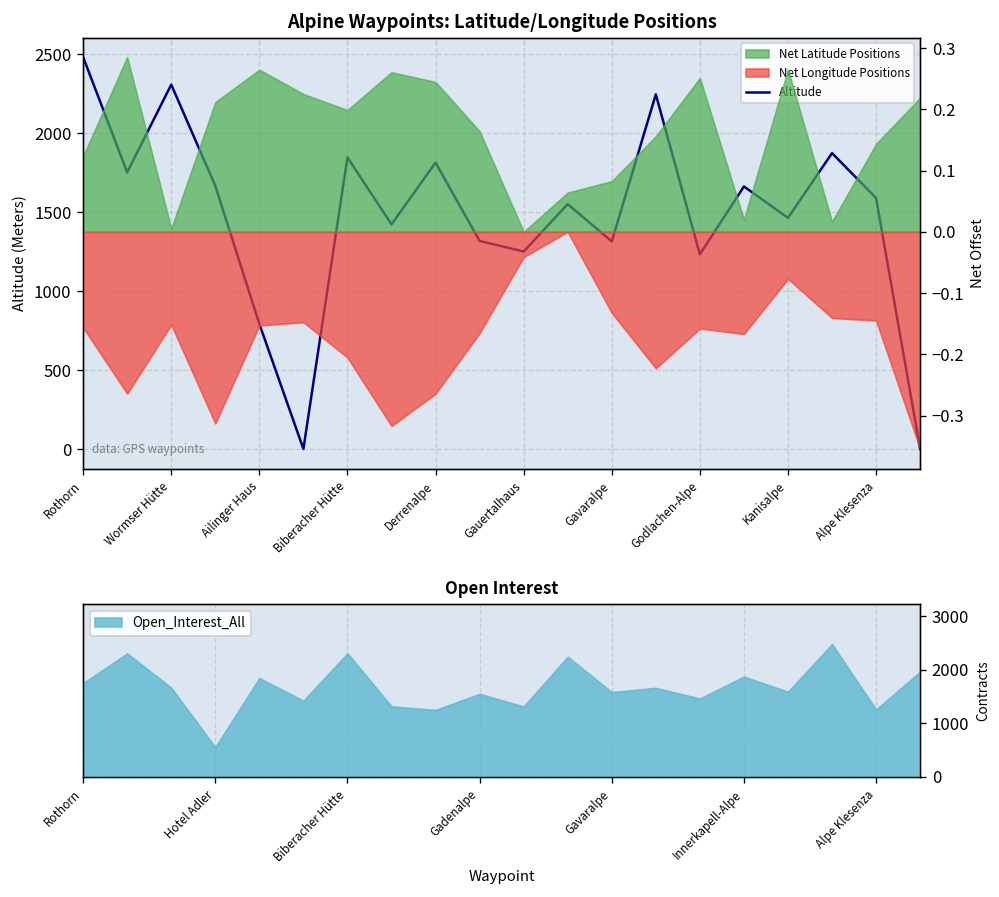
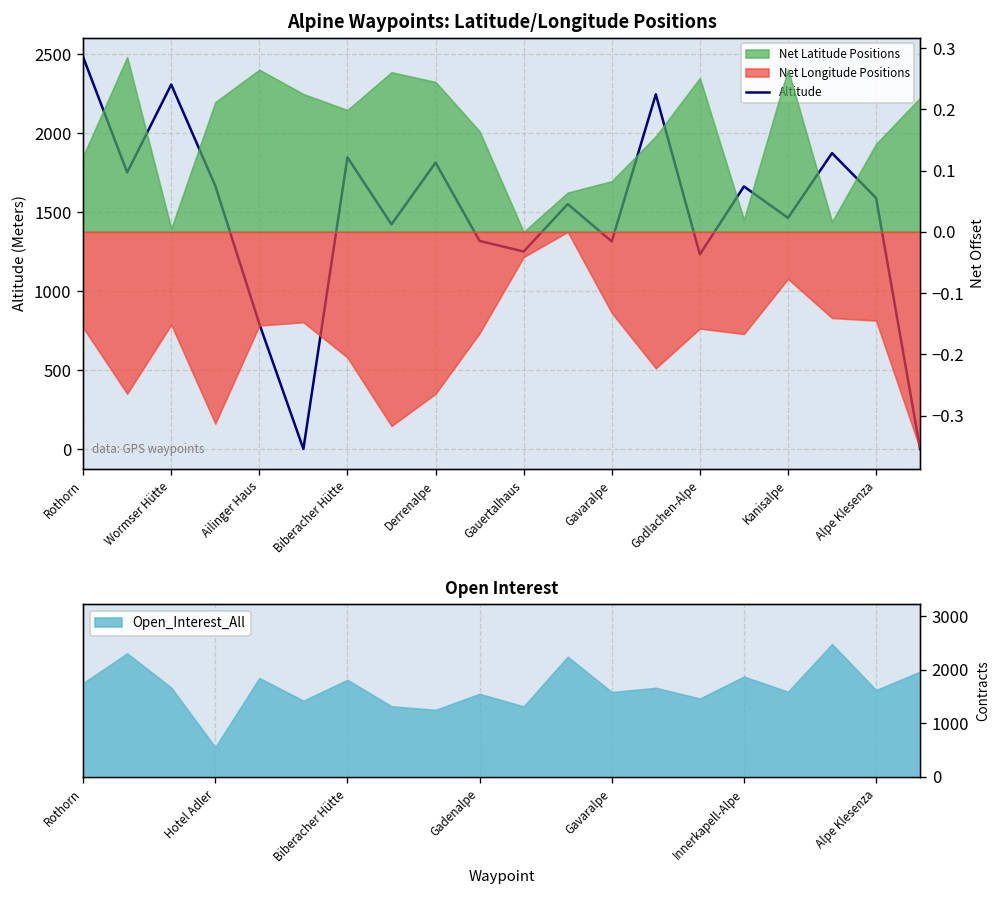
  {
    "Open Interest": {
      "Rothorn": 1800,
      "Hotel Adler": 600,
-     "Biberacher Hütte": 2300,
+     "Biberacher Hütte": 1800,
      "Gadenalpe": 1600,
      "Gavaralpe": 1600,
      "Innerkapell-Alpe": 1900,
-     "Alpe Klesenza": 1300
+     "Alpe Klesenza": 1600
    }
  }
